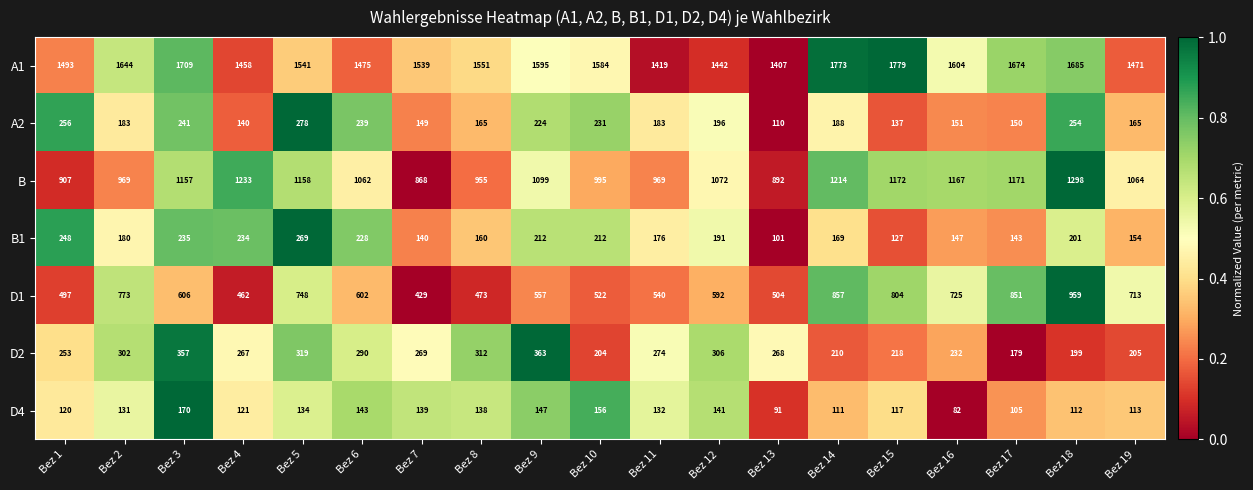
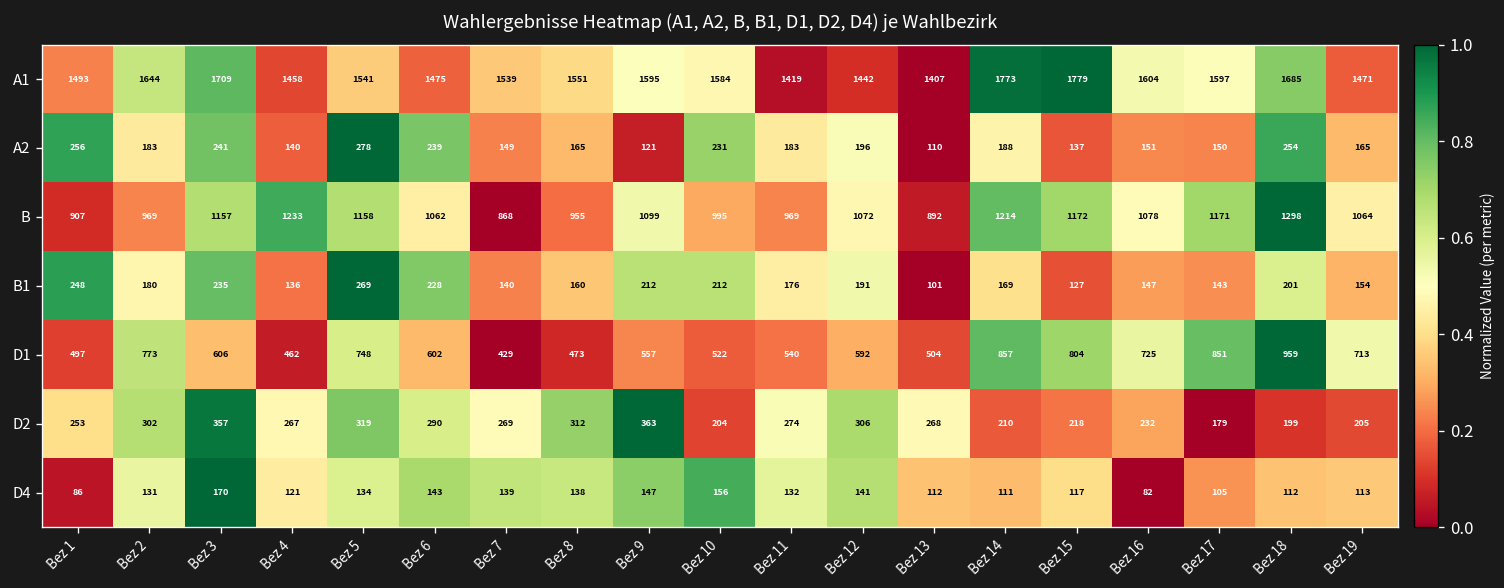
  {
    "A1": {
      "Bez 1": 1493,
      "Bez 2": 1644,
      "Bez 3": 1709,
      "Bez 4": 1458,
      "Bez 5": 1541,
      "Bez 6": 1475,
      "Bez 7": 1539,
      "Bez 8": 1551,
      "Bez 9": 1595,
      "Bez 10": 1584,
      "Bez 11": 1419,
      "Bez 12": 1442,
      "Bez 13": 1407,
      "Bez 14": 1773,
      "Bez 15": 1779,
      "Bez 16": 1604,
-     "Bez 17": 1674,
+     "Bez 17": 1597,
      "Bez 18": 1685,
      "Bez 19": 1471
    },
    "A2": {
      "Bez 1": 256,
      "Bez 2": 183,
      "Bez 3": 241,
      "Bez 4": 140,
      "Bez 5": 278,
      "Bez 6": 239,
      "Bez 7": 149,
      "Bez 8": 165,
-     "Bez 9": 224,
+     "Bez 9": 121,
      "Bez 10": 231,
      "Bez 11": 183,
      "Bez 12": 196,
      "Bez 13": 110,
      "Bez 14": 188,
      "Bez 15": 137,
      "Bez 16": 151,
      "Bez 17": 150,
      "Bez 18": 254,
      "Bez 19": 165
    },
    "B": {
      "Bez 1": 907,
      "Bez 2": 969,
      "Bez 3": 1157,
      "Bez 4": 1233,
      "Bez 5": 1158,
      "Bez 6": 1062,
      "Bez 7": 868,
      "Bez 8": 955,
      "Bez 9": 1099,
      "Bez 10": 995,
      "Bez 11": 969,
      "Bez 12": 1072,
      "Bez 13": 892,
      "Bez 14": 1214,
      "Bez 15": 1172,
-     "Bez 16": 1167,
+     "Bez 16": 1078,
      "Bez 17": 1171,
      "Bez 18": 1298,
      "Bez 19": 1064
    },
    "B1": {
      "Bez 1": 248,
      "Bez 2": 180,
      "Bez 3": 235,
-     "Bez 4": 234,
+     "Bez 4": 136,
      "Bez 5": 269,
      "Bez 6": 228,
      "Bez 7": 140,
      "Bez 8": 160,
      "Bez 9": 212,
      "Bez 10": 212,
      "Bez 11": 176,
      "Bez 12": 191,
      "Bez 13": 101,
      "Bez 14": 169,
      "Bez 15": 127,
      "Bez 16": 147,
      "Bez 17": 143,
      "Bez 18": 201,
      "Bez 19": 154
    },
    "D1": {
      "Bez 1": 497,
      "Bez 2": 773,
      "Bez 3": 606,
      "Bez 4": 462,
      "Bez 5": 748,
      "Bez 6": 602,
      "Bez 7": 429,
      "Bez 8": 473,
      "Bez 9": 557,
      "Bez 10": 522,
      "Bez 11": 540,
      "Bez 12": 592,
      "Bez 13": 504,
      "Bez 14": 857,
      "Bez 15": 804,
      "Bez 16": 725,
      "Bez 17": 851,
      "Bez 18": 959,
      "Bez 19": 713
    },
    "D2": {
      "Bez 1": 253,
      "Bez 2": 302,
      "Bez 3": 357,
      "Bez 4": 267,
      "Bez 5": 319,
      "Bez 6": 290,
      "Bez 7": 269,
      "Bez 8": 312,
      "Bez 9": 363,
      "Bez 10": 204,
      "Bez 11": 274,
      "Bez 12": 306,
      "Bez 13": 268,
      "Bez 14": 210,
      "Bez 15": 218,
      "Bez 16": 232,
      "Bez 17": 179,
      "Bez 18": 199,
      "Bez 19": 205
    },
    "D4": {
-     "Bez 1": 120,
+     "Bez 1": 86,
      "Bez 2": 131,
      "Bez 3": 170,
      "Bez 4": 121,
      "Bez 5": 134,
      "Bez 6": 143,
      "Bez 7": 139,
      "Bez 8": 138,
      "Bez 9": 147,
      "Bez 10": 156,
      "Bez 11": 132,
      "Bez 12": 141,
-     "Bez 13": 91,
+     "Bez 13": 112,
      "Bez 14": 111,
      "Bez 15": 117,
      "Bez 16": 82,
      "Bez 17": 105,
      "Bez 18": 112,
      "Bez 19": 113
    }
  }
